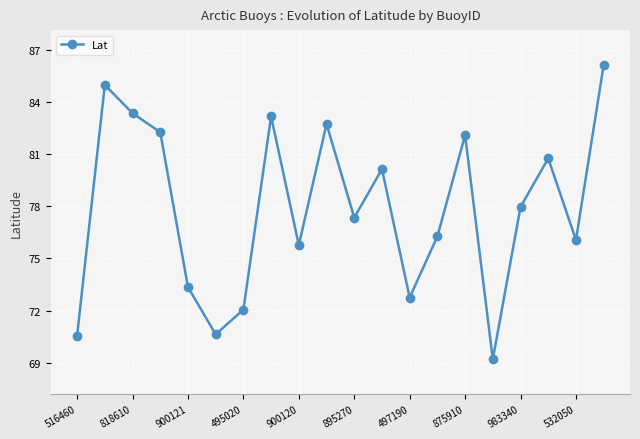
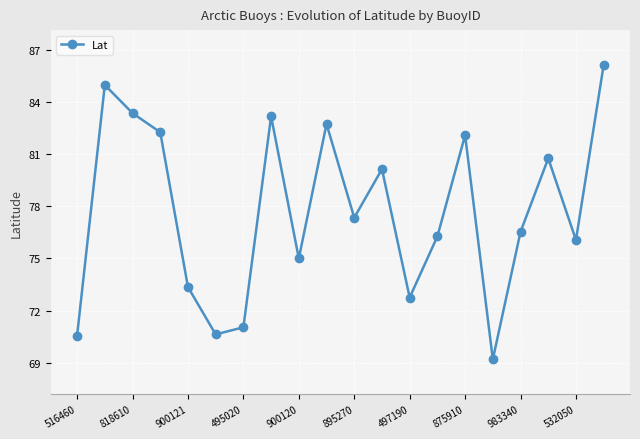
  {
    "516460": 70.6,
    "818610": 83.4,
    "900121": 73.4,
-   "495020": 72.1,
-   "900120": 75.8,
+   "495020": 71.0,
+   "900120": 75.0,
    "895270": 77.3,
    "497190": 72.8,
    "875910": 82.1,
-   "983340": 78.0,
+   "983340": 76.5,
    "532050": 76.1
  }
